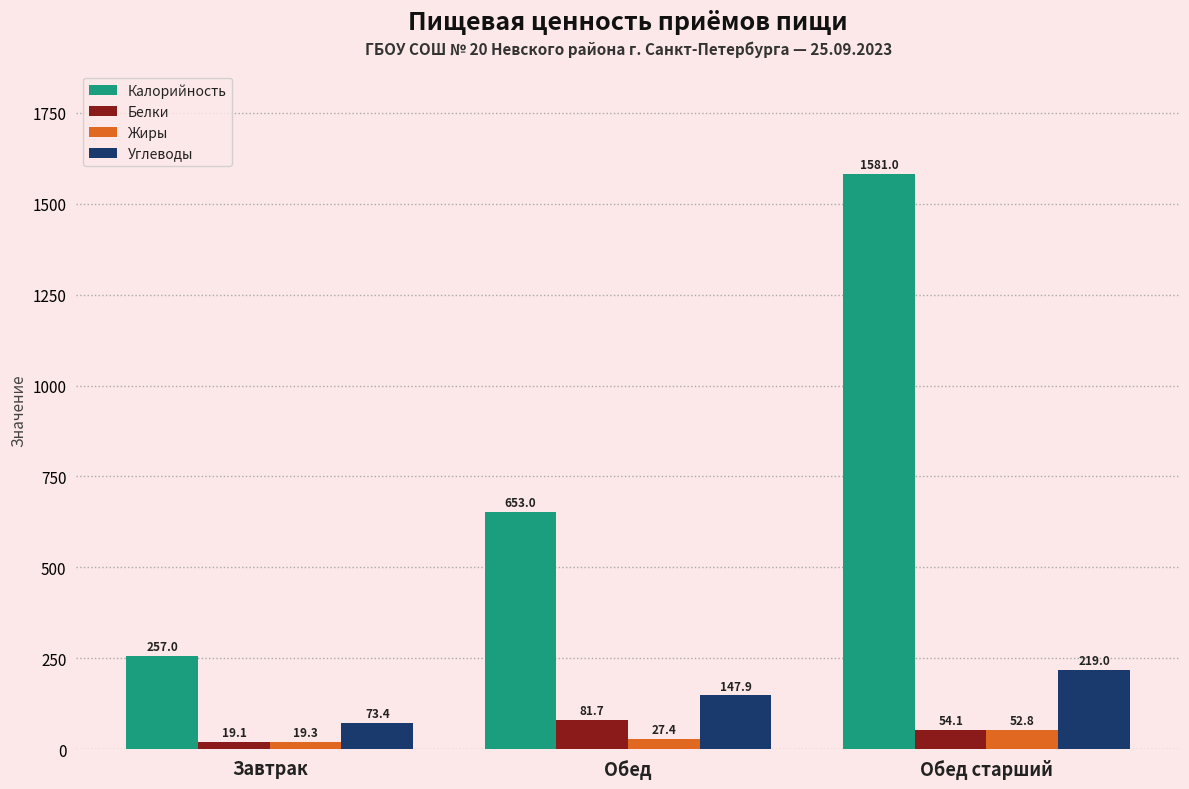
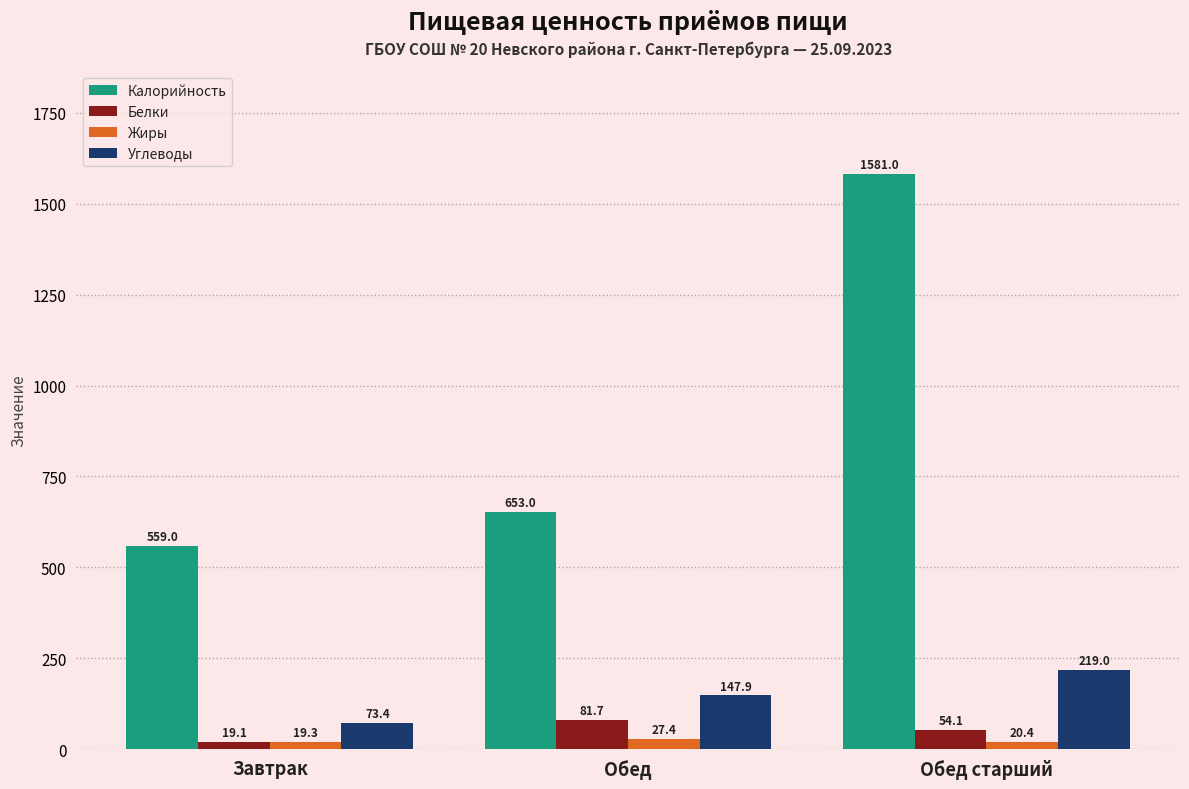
  {
    "Калорийность": {
-     "Завтрак": 257.0,
+     "Завтрак": 559.0,
      "Обед": 653.0,
      "Обед старший": 1581.0
    },
    "Белки": {
      "Завтрак": 19.1,
      "Обед": 81.7,
      "Обед старший": 54.1
    },
    "Жиры": {
      "Завтрак": 19.3,
      "Обед": 27.4,
-     "Обед старший": 52.8
+     "Обед старший": 20.4
    },
    "Углеводы": {
      "Завтрак": 73.4,
      "Обед": 147.9,
      "Обед старший": 219.0
    }
  }
